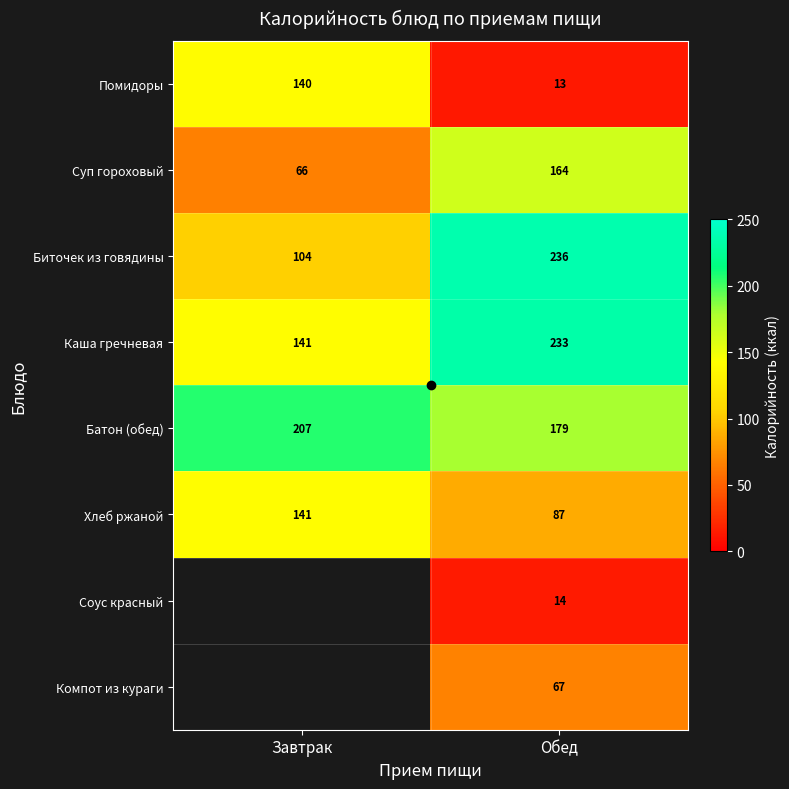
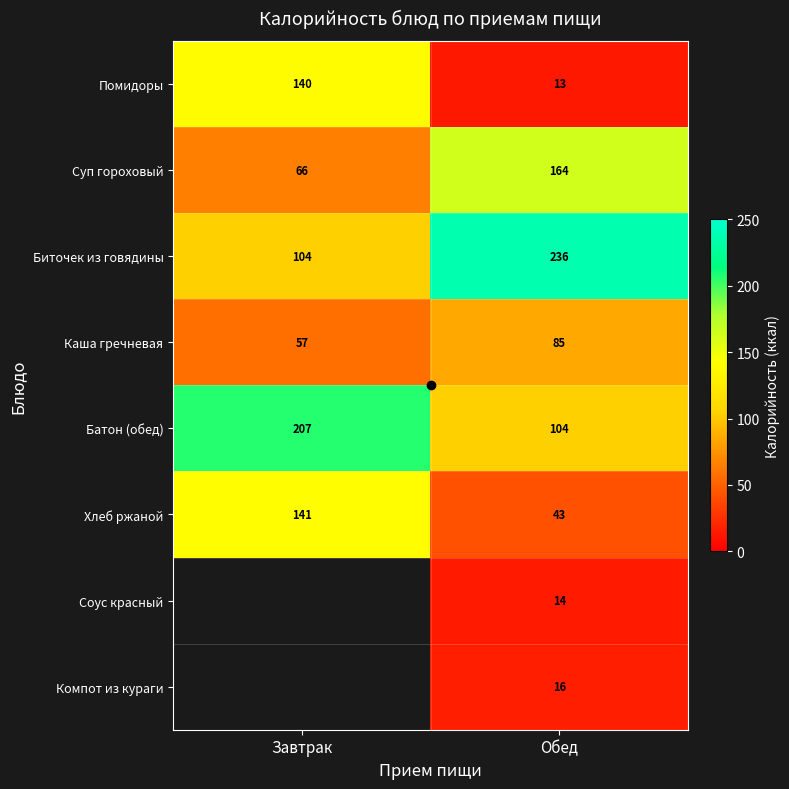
  {
    "Помидоры": {
      "Завтрак": 140,
      "Обед": 13
    },
    "Суп гороховый": {
      "Завтрак": 66,
      "Обед": 164
    },
    "Биточек из говядины": {
      "Завтрак": 104,
      "Обед": 236
    },
    "Каша гречневая": {
-     "Завтрак": 141,
-     "Обед": 233
+     "Завтрак": 57,
+     "Обед": 85
    },
    "Батон (обед)": {
      "Завтрак": 207,
-     "Обед": 179
+     "Обед": 104
    },
    "Хлеб ржаной": {
      "Завтрак": 141,
-     "Обед": 87
+     "Обед": 43
    },
    "Соус красный": {
      "Обед": 14
    },
    "Компот из кураги": {
-     "Обед": 67
+     "Обед": 16
    }
  }
